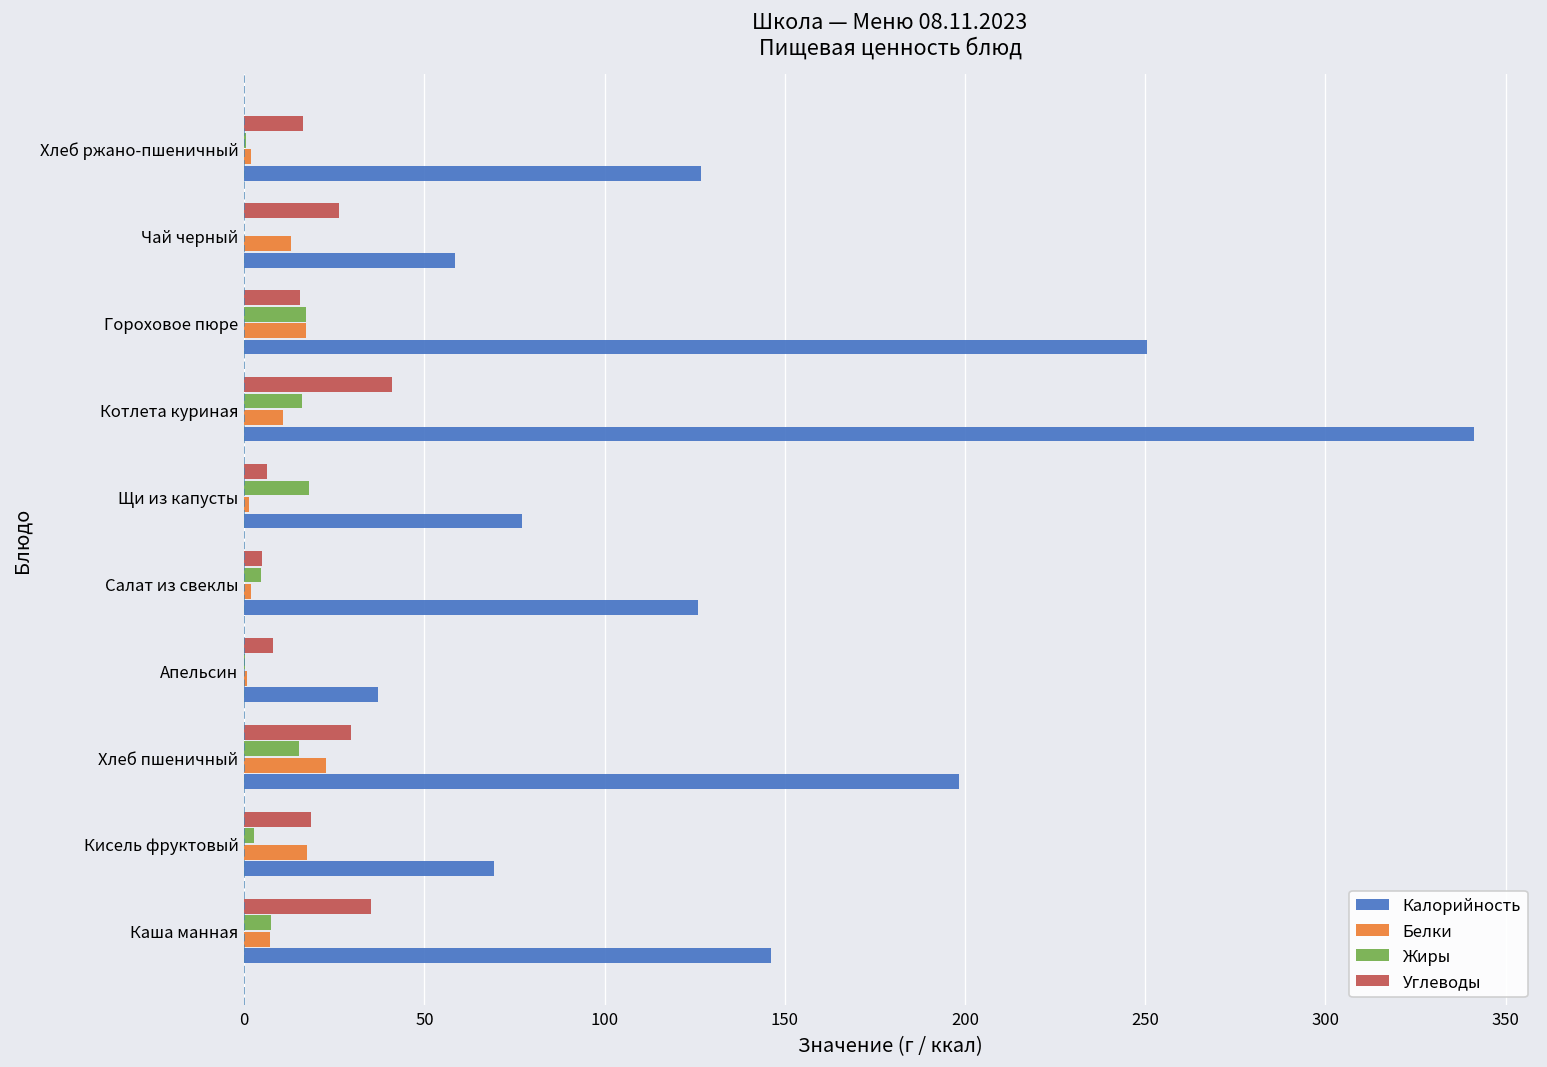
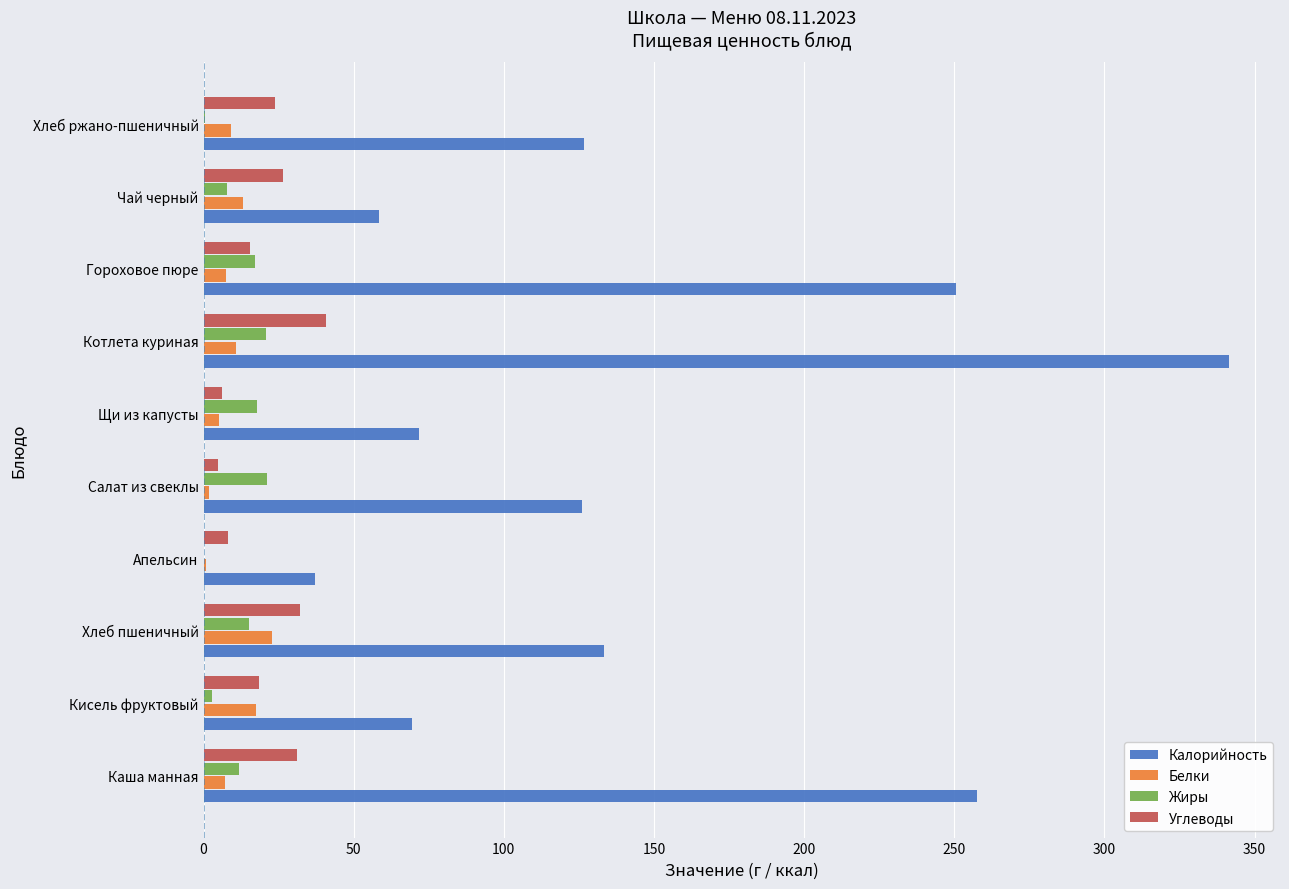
  {
    "Калорийность": {
      "Хлеб ржано-пшеничный": 127,
      "Чай черный": 59,
      "Гороховое пюре": 250,
      "Котлета куриная": 341,
-     "Щи из капусты": 77,
+     "Щи из капусты": 72,
      "Салат из свеклы": 126,
      "Апельсин": 37,
-     "Хлеб пшеничный": 198,
+     "Хлеб пшеничный": 133,
      "Кисель фруктовый": 69,
-     "Каша манная": 146
+     "Каша манная": 258
    },
    "Белки": {
-     "Хлеб ржано-пшеничный": 2,
+     "Хлеб ржано-пшеничный": 9,
      "Чай черный": 13,
-     "Гороховое пюре": 17,
+     "Гороховое пюре": 8,
      "Котлета куриная": 11,
-     "Щи из капусты": 1,
+     "Щи из капусты": 5,
      "Салат из свеклы": 2,
      "Апельсин": 1,
      "Хлеб пшеничный": 23,
      "Кисель фруктовый": 17,
      "Каша манная": 7
    },
    "Жиры": {
-     "Чай черный": 0,
+     "Чай черный": 8,
      "Гороховое пюре": 17,
-     "Котлета куриная": 16,
+     "Котлета куриная": 21,
      "Щи из капусты": 18,
-     "Салат из свеклы": 5,
+     "Салат из свеклы": 21,
      "Хлеб пшеничный": 15,
      "Кисель фруктовый": 3,
-     "Каша манная": 7
+     "Каша манная": 12
    },
    "Углеводы": {
-     "Хлеб ржано-пшеничный": 16,
+     "Хлеб ржано-пшеничный": 24,
      "Чай черный": 26,
      "Гороховое пюре": 15,
      "Котлета куриная": 41,
      "Щи из капусты": 6,
      "Салат из свеклы": 5,
      "Апельсин": 8,
-     "Хлеб пшеничный": 30,
+     "Хлеб пшеничный": 32,
      "Кисель фруктовый": 19,
-     "Каша манная": 35
+     "Каша манная": 31
    }
  }
